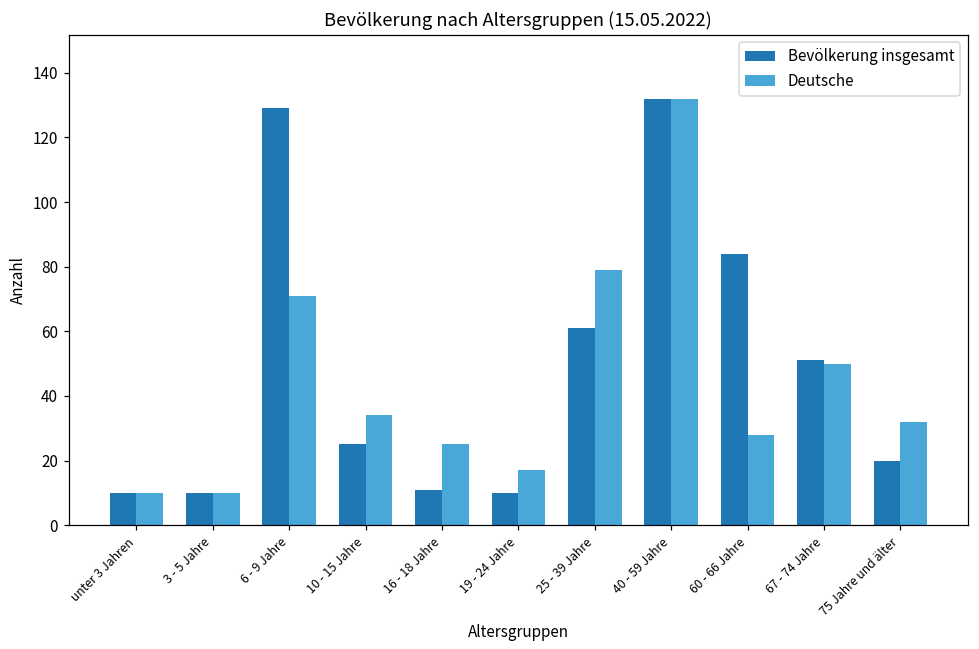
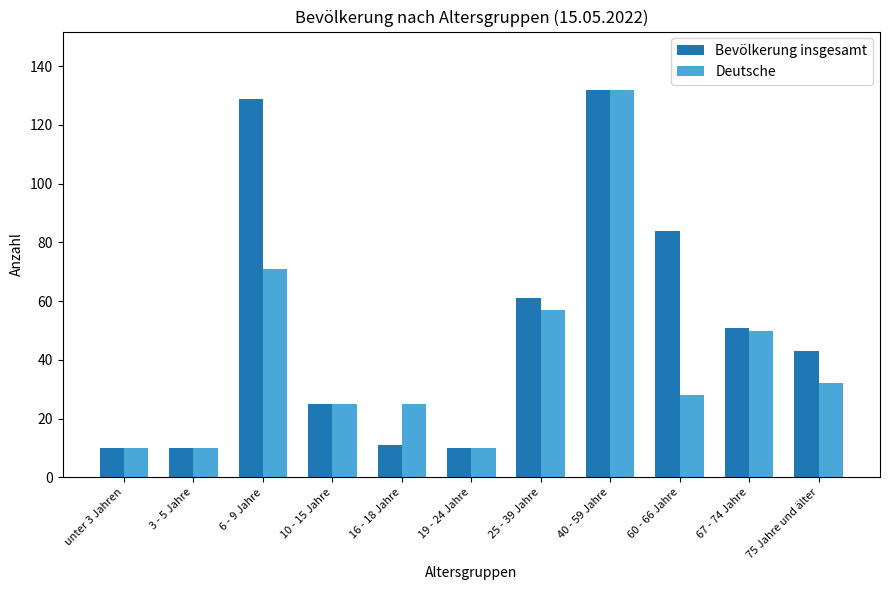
  {
    "Bevölkerung insgesamt": {
      "unter 3 Jahren": 10,
      "3 - 5 Jahre": 10,
      "6 - 9 Jahre": 129,
      "10 - 15 Jahre": 25,
      "16 - 18 Jahre": 11,
      "19 - 24 Jahre": 10,
      "25 - 39 Jahre": 61,
      "40 - 59 Jahre": 132,
      "60 - 66 Jahre": 84,
      "67 - 74 Jahre": 51,
-     "75 Jahre und älter": 20
+     "75 Jahre und älter": 43
    },
    "Deutsche": {
      "unter 3 Jahren": 10,
      "3 - 5 Jahre": 10,
      "6 - 9 Jahre": 71,
-     "10 - 15 Jahre": 34,
+     "10 - 15 Jahre": 25,
      "16 - 18 Jahre": 25,
-     "19 - 24 Jahre": 17,
-     "25 - 39 Jahre": 79,
+     "19 - 24 Jahre": 10,
+     "25 - 39 Jahre": 57,
      "40 - 59 Jahre": 132,
      "60 - 66 Jahre": 28,
      "67 - 74 Jahre": 50,
      "75 Jahre und älter": 32
    }
  }
